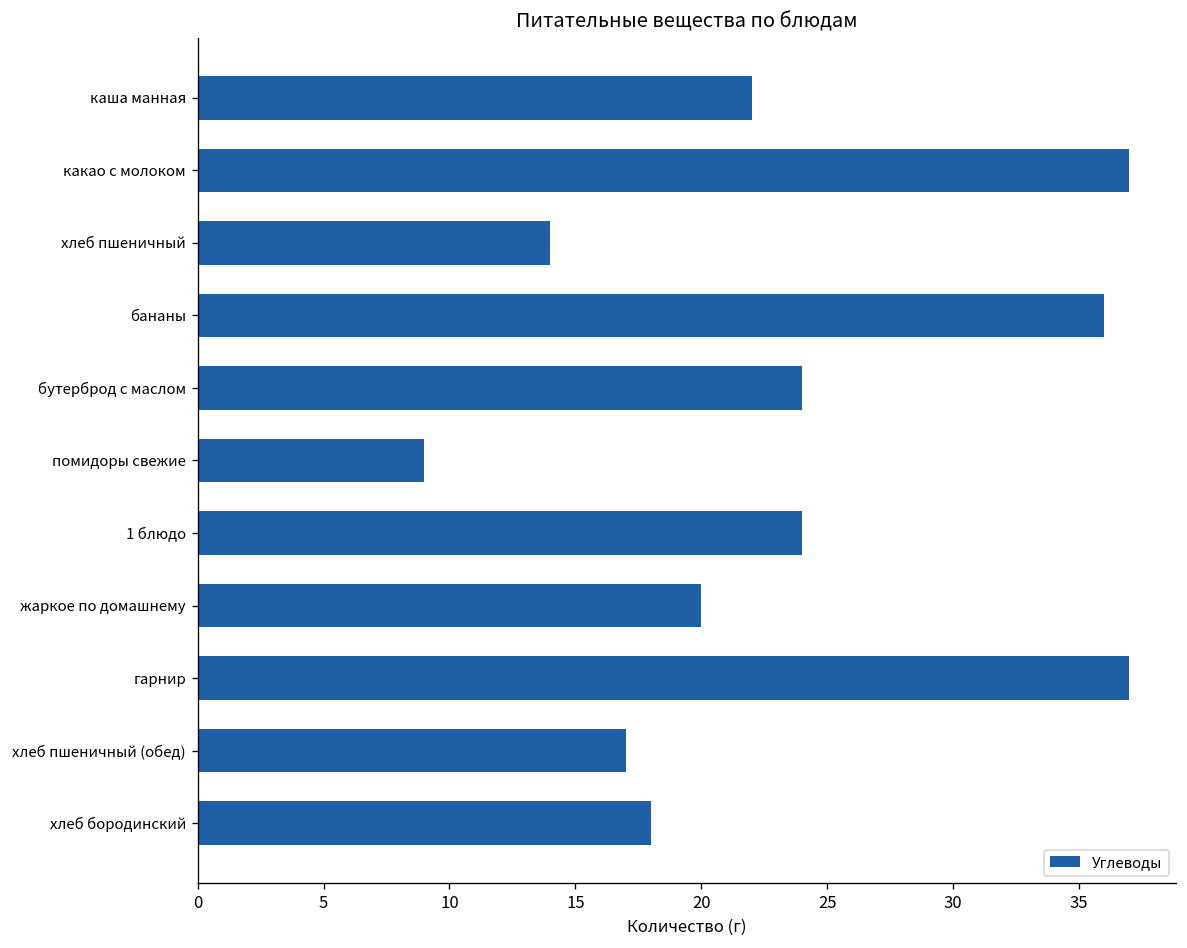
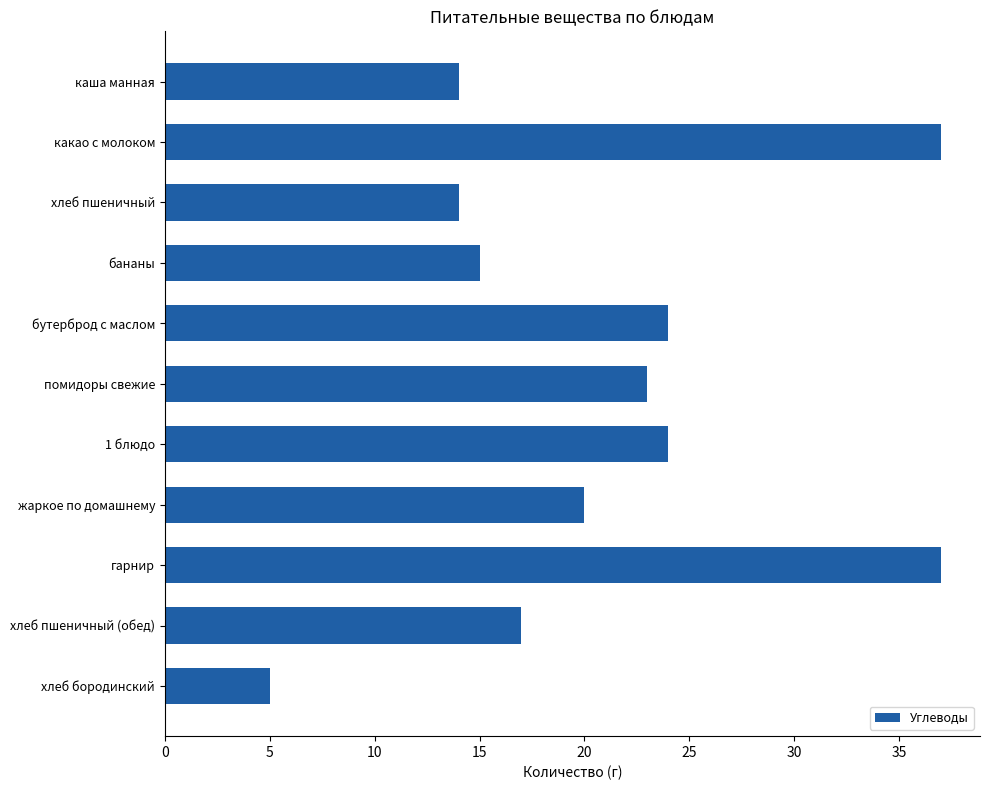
  {
-   "каша манная": 22,
+   "каша манная": 14,
    "какао с молоком": 37,
    "хлеб пшеничный": 14,
-   "бананы": 36,
+   "бананы": 15,
    "бутерброд с маслом": 24,
-   "помидоры свежие": 9,
+   "помидоры свежие": 23,
    "1 блюдо": 24,
    "жаркое по домашнему": 20,
    "гарнир": 37,
    "хлеб пшеничный (обед)": 17,
-   "хлеб бородинский": 18
+   "хлеб бородинский": 5
  }
